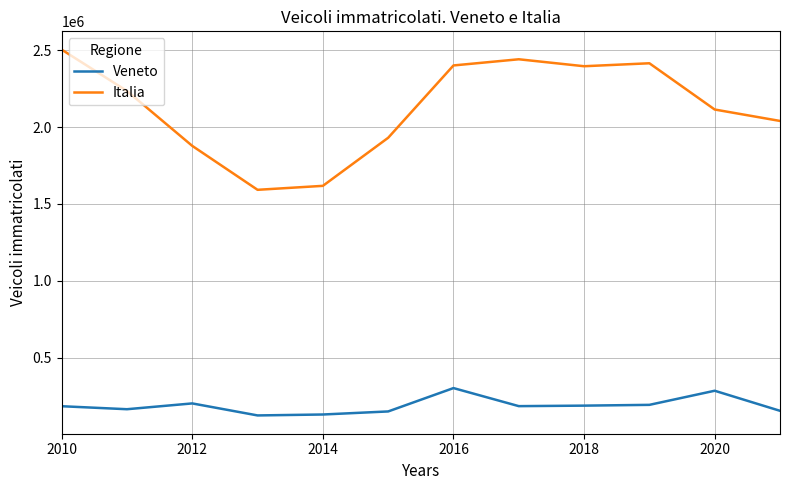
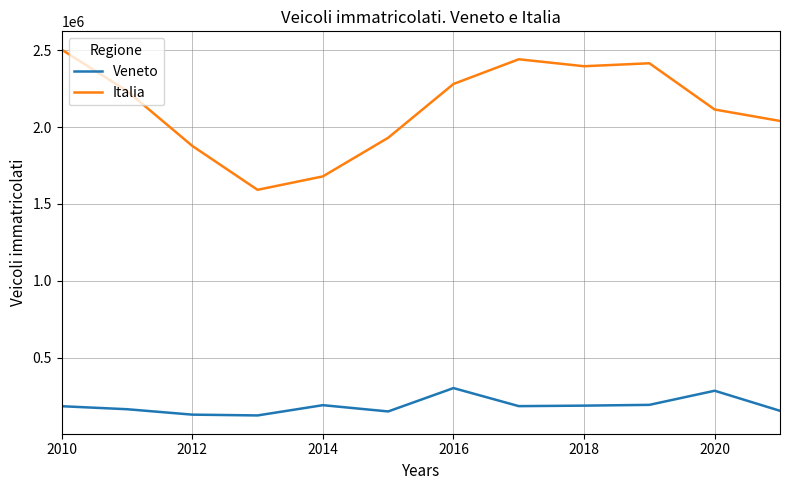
  {
    "Veneto": {
      "2010": 180000,
-     "2012": 200000,
-     "2014": 130000,
+     "2012": 130000,
+     "2014": 190000,
      "2016": 300000,
      "2018": 190000,
      "2020": 280000
    },
    "Italia": {
      "2010": 2500000,
      "2012": 1880000,
-     "2014": 1620000,
-     "2016": 2400000,
+     "2014": 1680000,
+     "2016": 2280000,
      "2018": 2400000,
      "2020": 2110000
    }
  }
